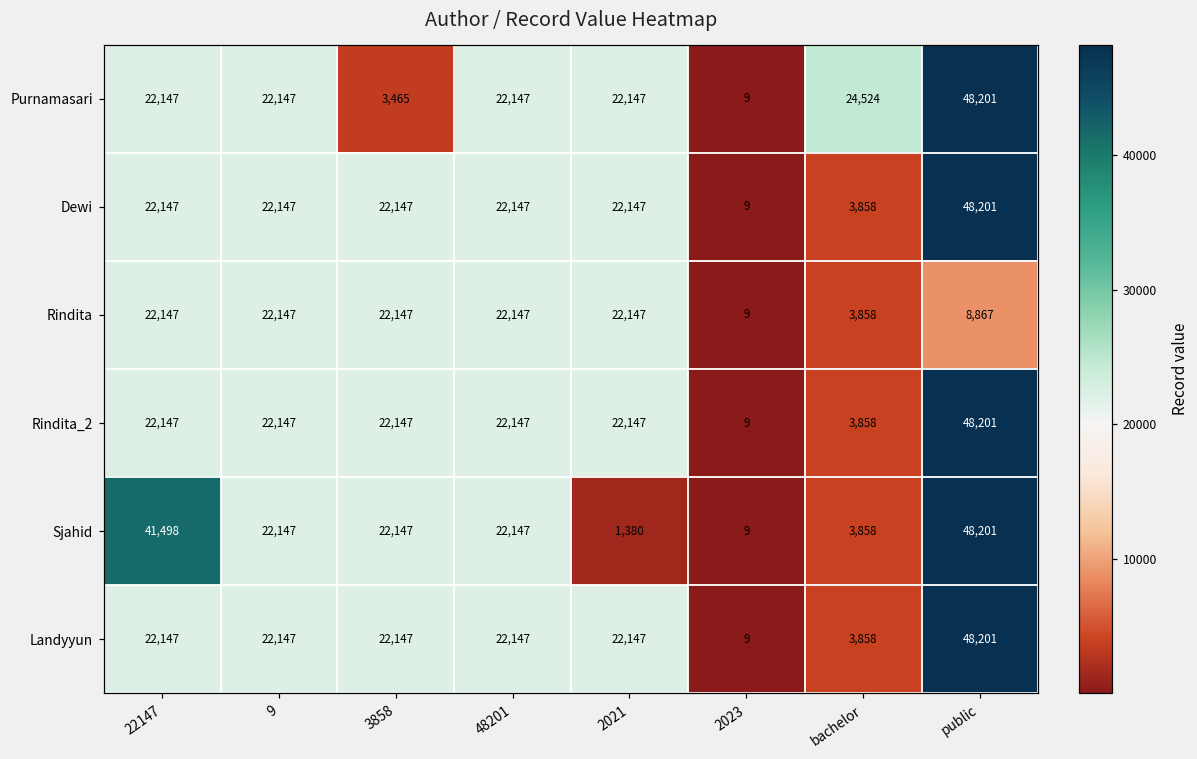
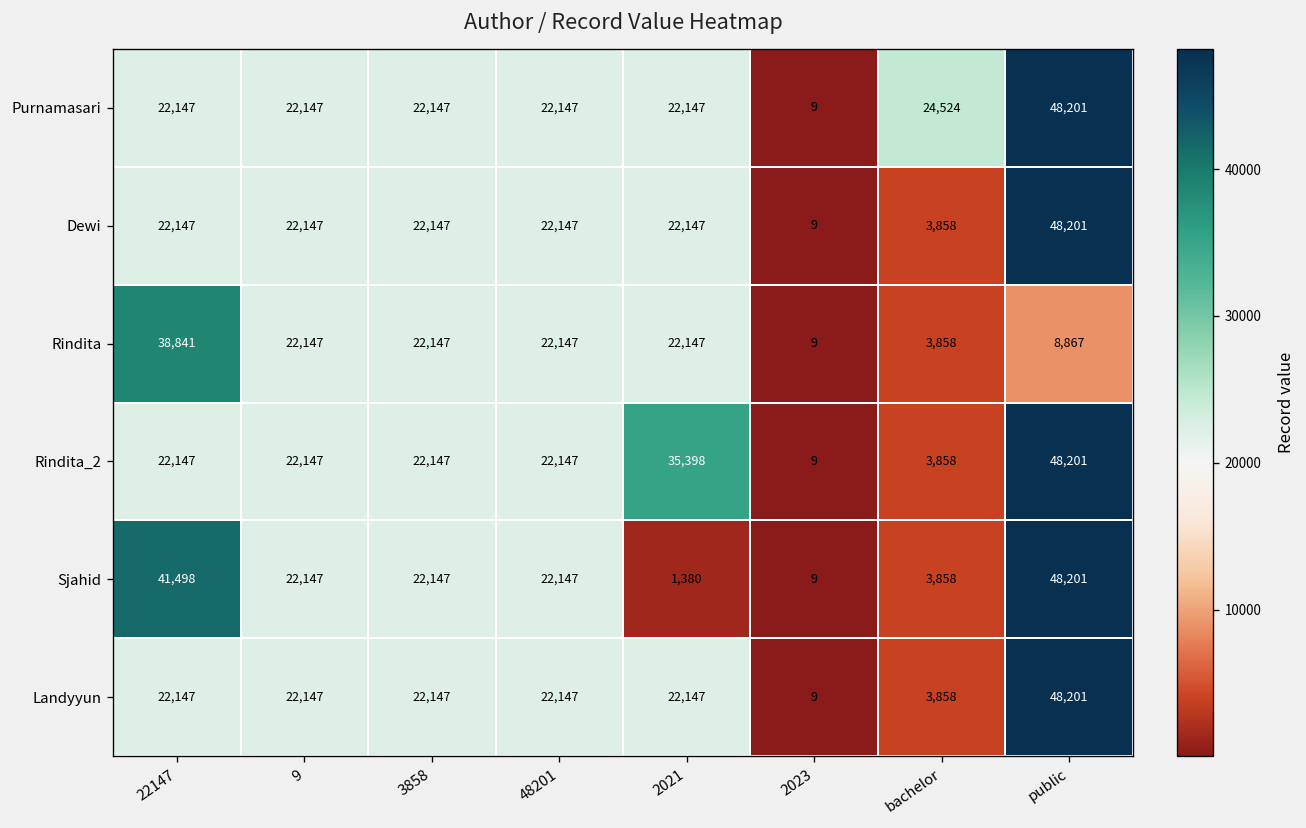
  {
    "Purnamasari": {
      "22147": "22,147",
      "9": "22,147",
-     "3858": "3,465",
+     "3858": "22,147",
      "48201": "22,147",
      "2021": "22,147",
      "2023": "9",
      "bachelor": "24,524",
      "public": "48,201"
    },
    "Dewi": {
      "22147": "22,147",
      "9": "22,147",
      "3858": "22,147",
      "48201": "22,147",
      "2021": "22,147",
      "2023": "9",
      "bachelor": "3,858",
      "public": "48,201"
    },
    "Rindita": {
-     "22147": "22,147",
+     "22147": "38,841",
      "9": "22,147",
      "3858": "22,147",
      "48201": "22,147",
      "2021": "22,147",
      "2023": "9",
      "bachelor": "3,858",
      "public": "8,867"
    },
    "Rindita_2": {
      "22147": "22,147",
      "9": "22,147",
      "3858": "22,147",
      "48201": "22,147",
-     "2021": "22,147",
+     "2021": "35,398",
      "2023": "9",
      "bachelor": "3,858",
      "public": "48,201"
    },
    "Sjahid": {
      "22147": "41,498",
      "9": "22,147",
      "3858": "22,147",
      "48201": "22,147",
      "2021": "1,380",
      "2023": "9",
      "bachelor": "3,858",
      "public": "48,201"
    },
    "Landyyun": {
      "22147": "22,147",
      "9": "22,147",
      "3858": "22,147",
      "48201": "22,147",
      "2021": "22,147",
      "2023": "9",
      "bachelor": "3,858",
      "public": "48,201"
    }
  }
